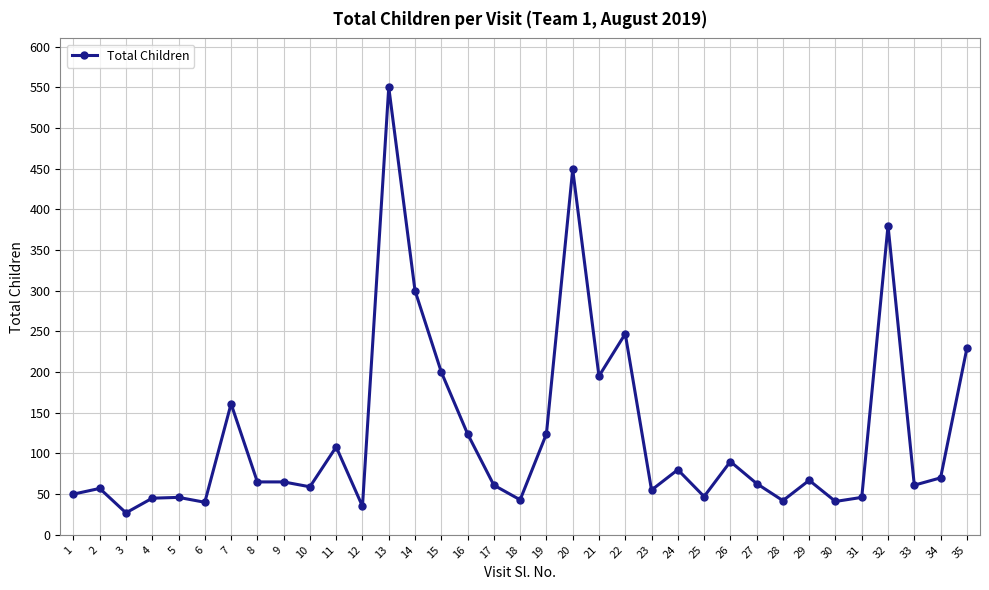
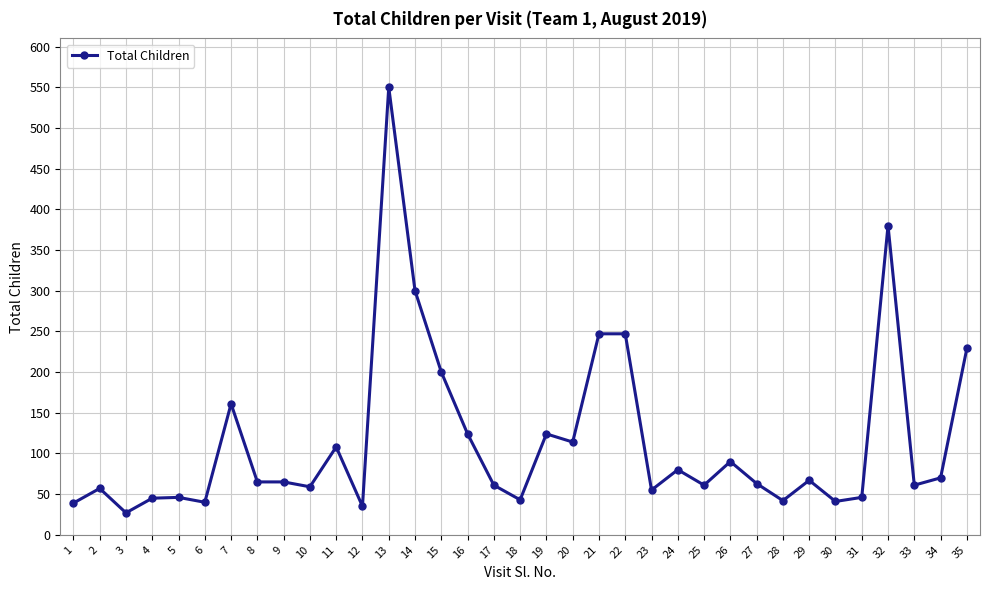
  {
-   "1": 50,
+   "1": 40,
    "2": 60,
    "3": 30,
    "4": 50,
    "5": 50,
    "6": 40,
    "7": 160,
    "8": 70,
    "9": 70,
    "10": 60,
    "11": 110,
    "12": 40,
    "13": 550,
    "14": 300,
    "15": 200,
    "16": 120,
    "17": 60,
    "18": 40,
    "19": 120,
-   "20": 450,
-   "21": 200,
+   "20": 110,
+   "21": 250,
    "22": 250,
    "23": 60,
    "24": 80,
-   "25": 50,
+   "25": 60,
    "26": 90,
    "27": 60,
    "28": 40,
    "29": 70,
    "30": 40,
    "31": 50,
    "32": 380,
    "33": 60,
    "34": 70,
    "35": 230
  }
